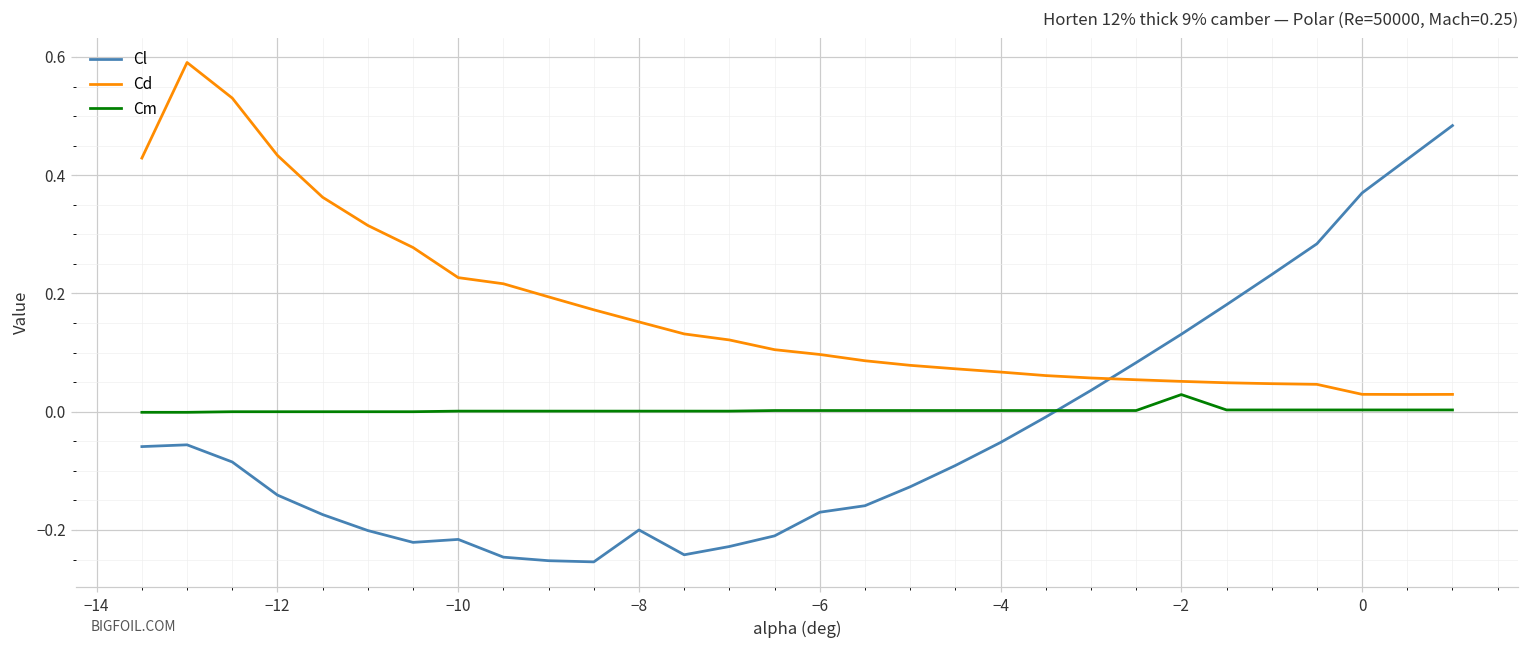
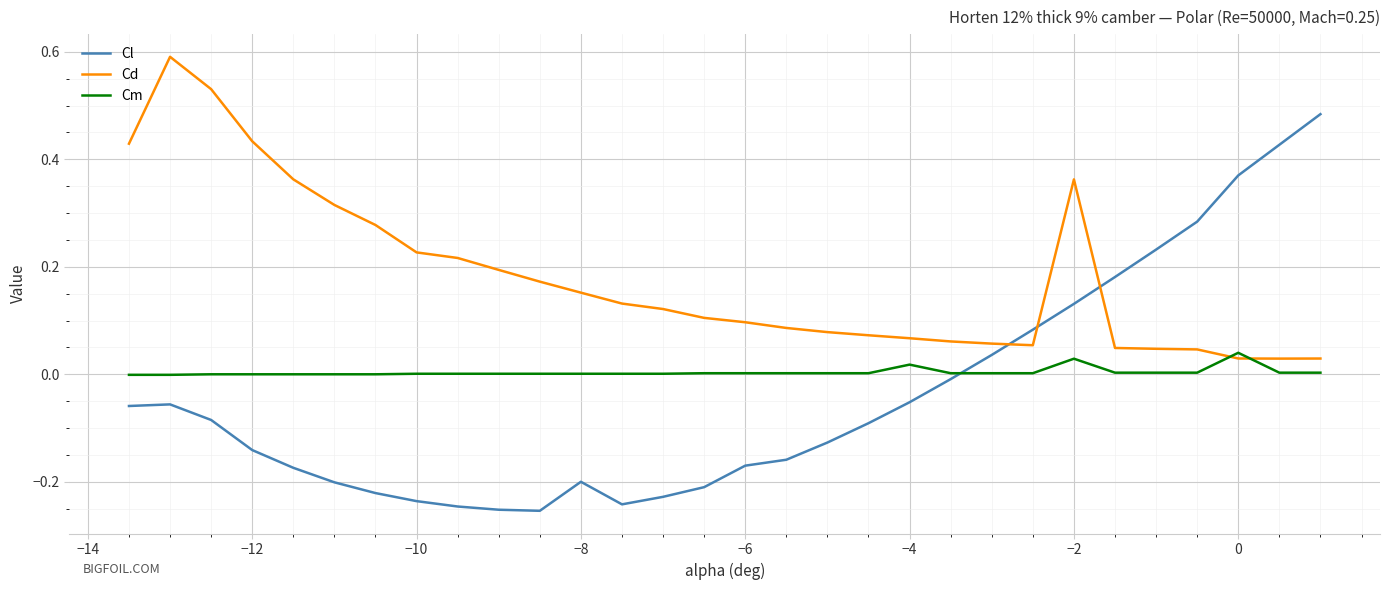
  {
    "Cl": {
      "−12": -0.14,
-     "−10": -0.22,
+     "−10": -0.24,
      "−8": -0.20,
      "−6": -0.17,
      "−4": -0.05,
      "−2": 0.13,
      "0": 0.37
    },
    "Cd": {
      "−12": 0.43,
      "−10": 0.23,
      "−8": 0.15,
      "−6": 0.10,
      "−4": 0.07,
-     "−2": 0.05,
+     "−2": 0.36,
      "0": 0.03
    },
    "Cm": {
      "−12": 0.00,
      "−10": 0.00,
      "−8": 0.00,
      "−6": 0.00,
-     "−4": 0.00,
+     "−4": 0.02,
      "−2": 0.03,
-     "0": 0.00
+     "0": 0.04
    }
  }
